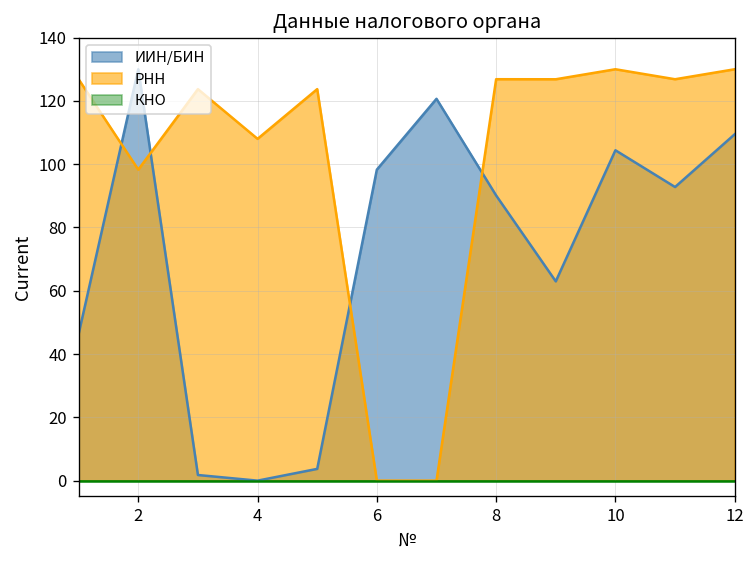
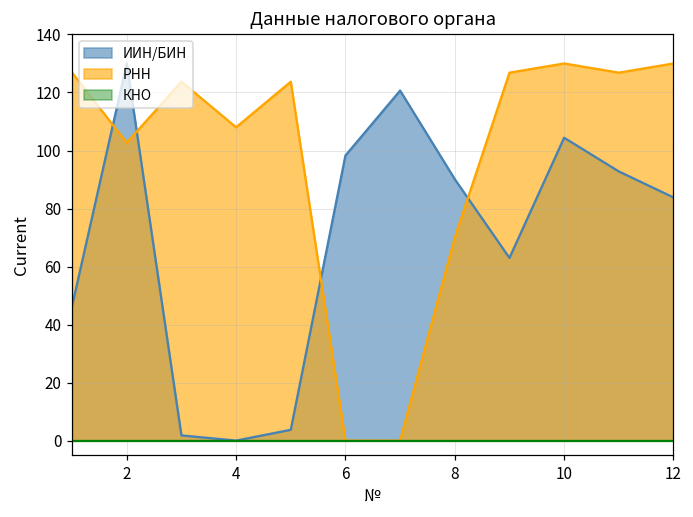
  {
    "ИИН/БИН": {
      "6": 98,
      "8": 90,
      "10": 104,
-     "12": 109
+     "12": 84
    },
    "РНН": {
-     "2": 98,
+     "2": 103,
      "4": 108,
-     "8": 127,
+     "8": 70,
      "10": 130,
      "12": 130
    },
    "КНО": {
      "2": 0,
      "8": 0,
      "10": 0,
      "12": 0
    }
  }
